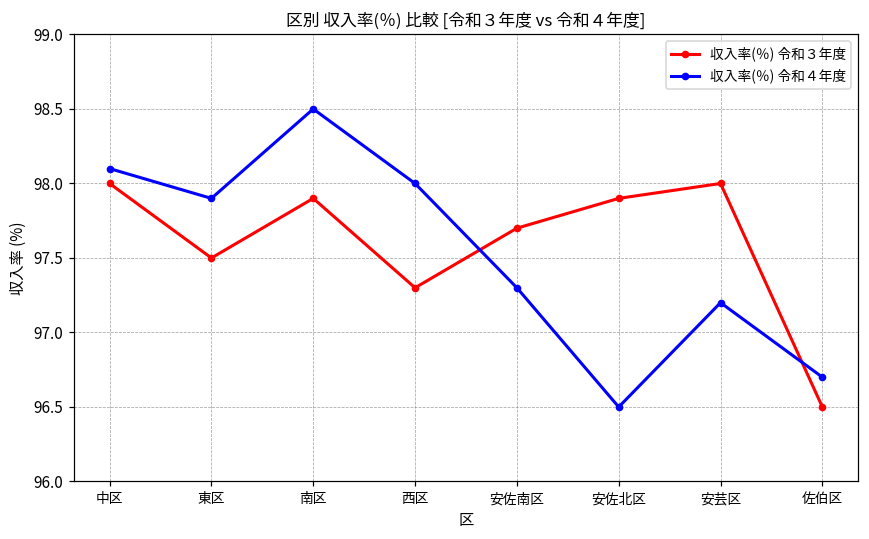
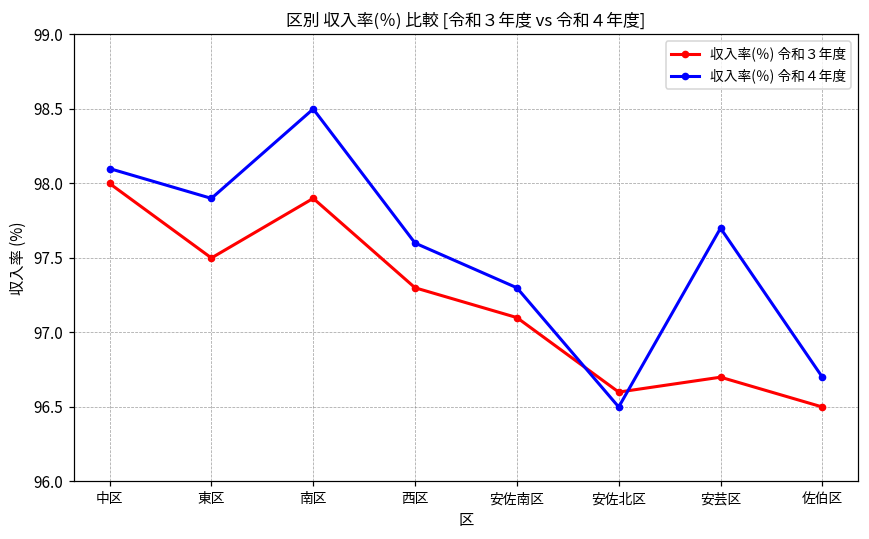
  {
    "収入率(％) 令和３年度": {
      "中区": 98.0,
      "東区": 97.5,
      "南区": 97.9,
      "西区": 97.3,
-     "安佐南区": 97.7,
-     "安佐北区": 97.9,
-     "安芸区": 98.0,
+     "安佐南区": 97.1,
+     "安佐北区": 96.6,
+     "安芸区": 96.7,
      "佐伯区": 96.5
    },
    "収入率(％) 令和４年度": {
      "中区": 98.1,
      "東区": 97.9,
      "南区": 98.5,
-     "西区": 98.0,
+     "西区": 97.6,
      "安佐南区": 97.3,
      "安佐北区": 96.5,
-     "安芸区": 97.2,
+     "安芸区": 97.7,
      "佐伯区": 96.7
    }
  }
